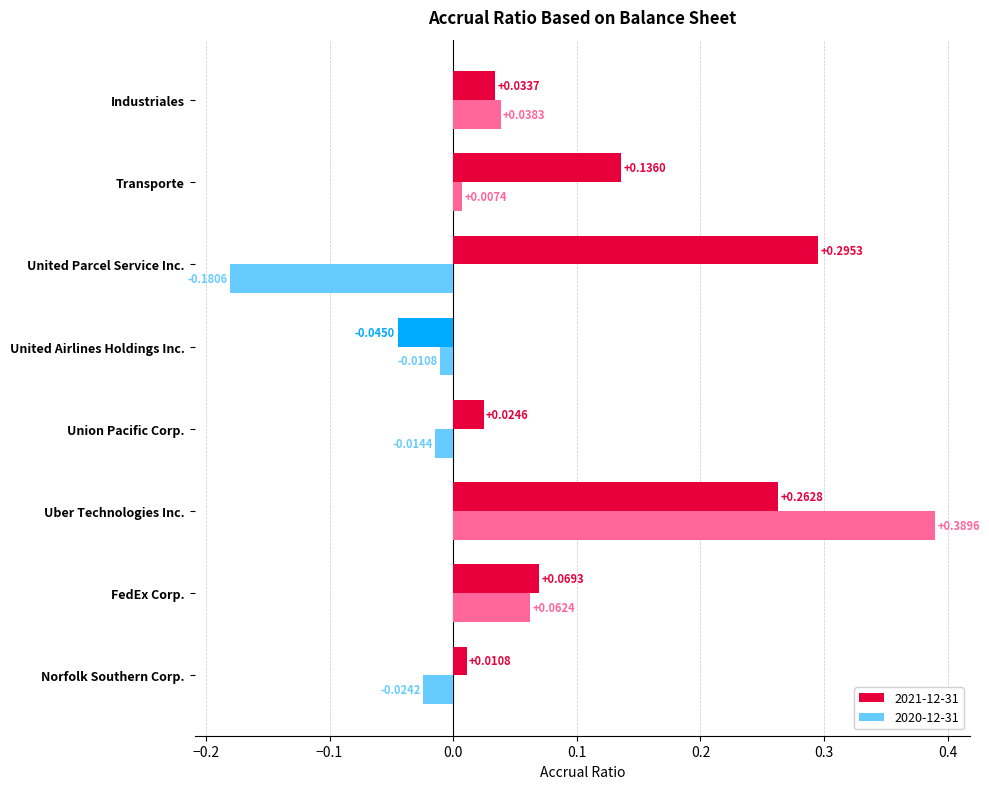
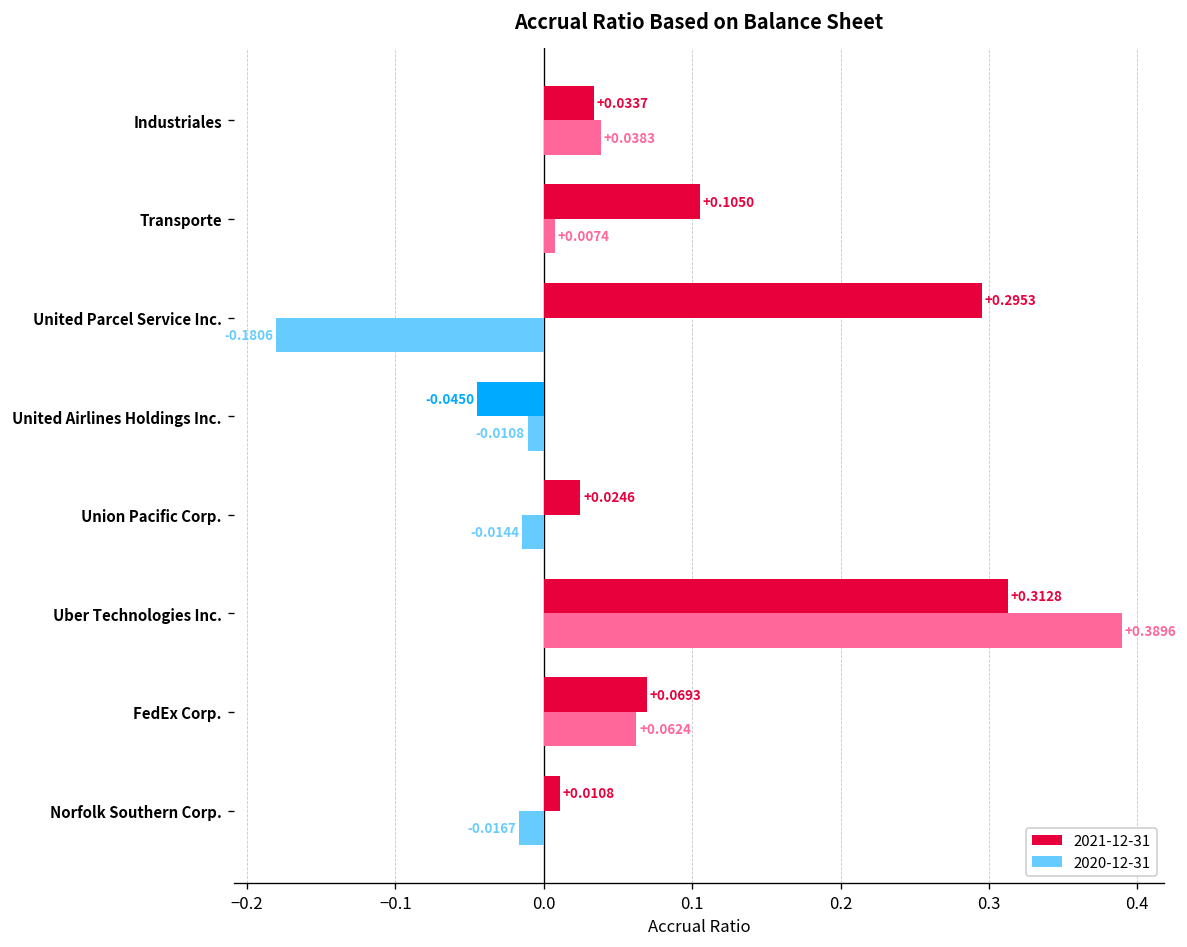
  {
    "2021-12-31": {
      "Industriales": "+0.0337",
-     "Transporte": "+0.1360",
+     "Transporte": "+0.1050",
      "United Parcel Service Inc.": "+0.2953",
      "United Airlines Holdings Inc.": "-0.0450",
      "Union Pacific Corp.": "+0.0246",
-     "Uber Technologies Inc.": "+0.2628",
+     "Uber Technologies Inc.": "+0.3128",
      "FedEx Corp.": "+0.0693",
      "Norfolk Southern Corp.": "+0.0108"
    },
    "2020-12-31": {
      "Industriales": "+0.0383",
      "Transporte": "+0.0074",
      "United Parcel Service Inc.": "-0.1806",
      "United Airlines Holdings Inc.": "-0.0108",
      "Union Pacific Corp.": "-0.0144",
      "Uber Technologies Inc.": "+0.3896",
      "FedEx Corp.": "+0.0624",
-     "Norfolk Southern Corp.": "-0.0242"
+     "Norfolk Southern Corp.": "-0.0167"
    }
  }
